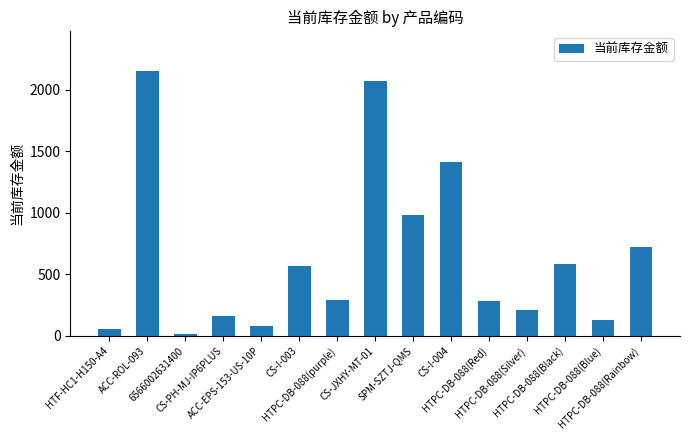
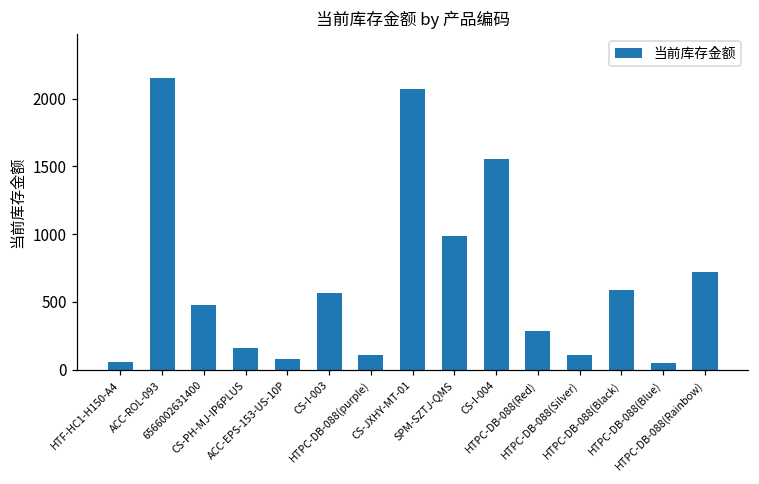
  {
    "HTF-HC1-H150-A4": 60,
    "ACC-ROL-093": 2150,
-   "6566002631400": 10,
+   "6566002631400": 470,
    "CS-PH-MJ-IP6PLUS": 160,
    "ACC-EPS-153-US-10P": 80,
    "CS-I-003": 570,
-   "HTPC-DB-088(purple)": 290,
+   "HTPC-DB-088(purple)": 110,
    "CS-JXHY-MT-01": 2070,
    "SPM-SZTJ-QMS": 980,
-   "CS-I-004": 1410,
+   "CS-I-004": 1550,
    "HTPC-DB-088(Red)": 280,
-   "HTPC-DB-088(Silver)": 210,
+   "HTPC-DB-088(Silver)": 110,
    "HTPC-DB-088(Black)": 590,
-   "HTPC-DB-088(Blue)": 130,
+   "HTPC-DB-088(Blue)": 50,
    "HTPC-DB-088(Rainbow)": 720
  }
